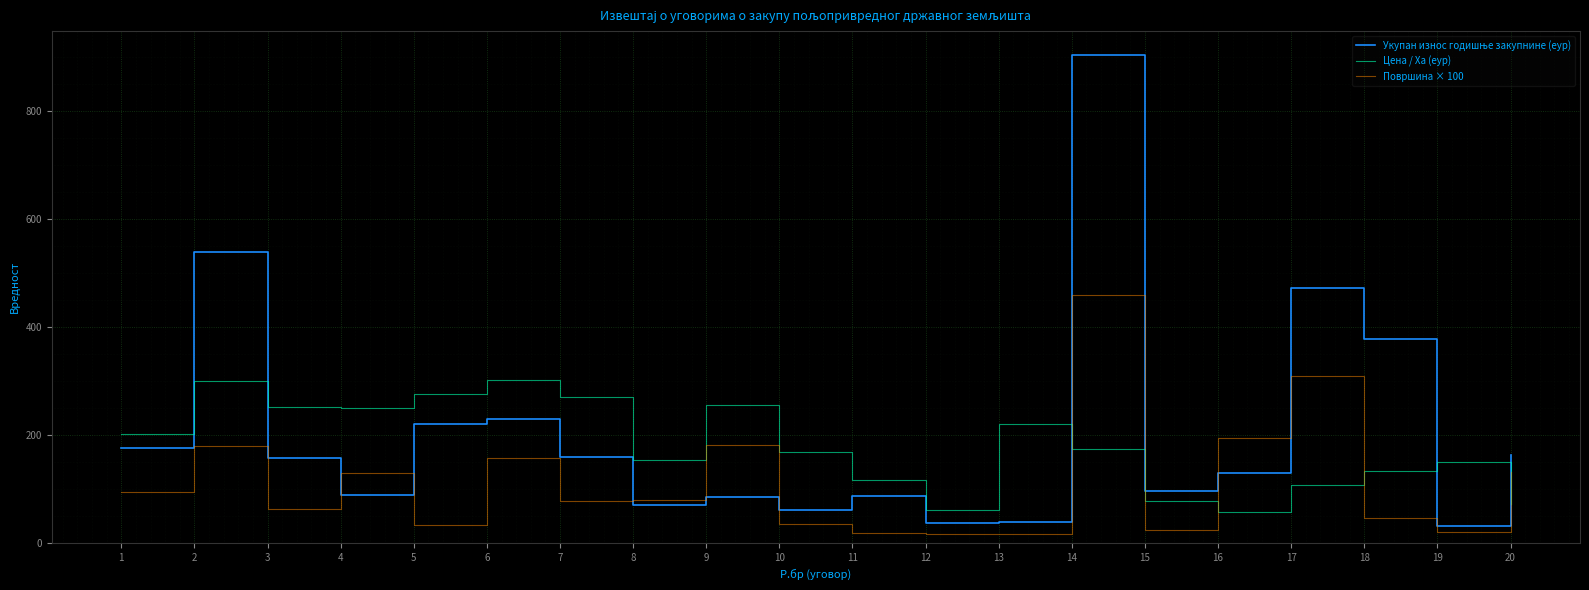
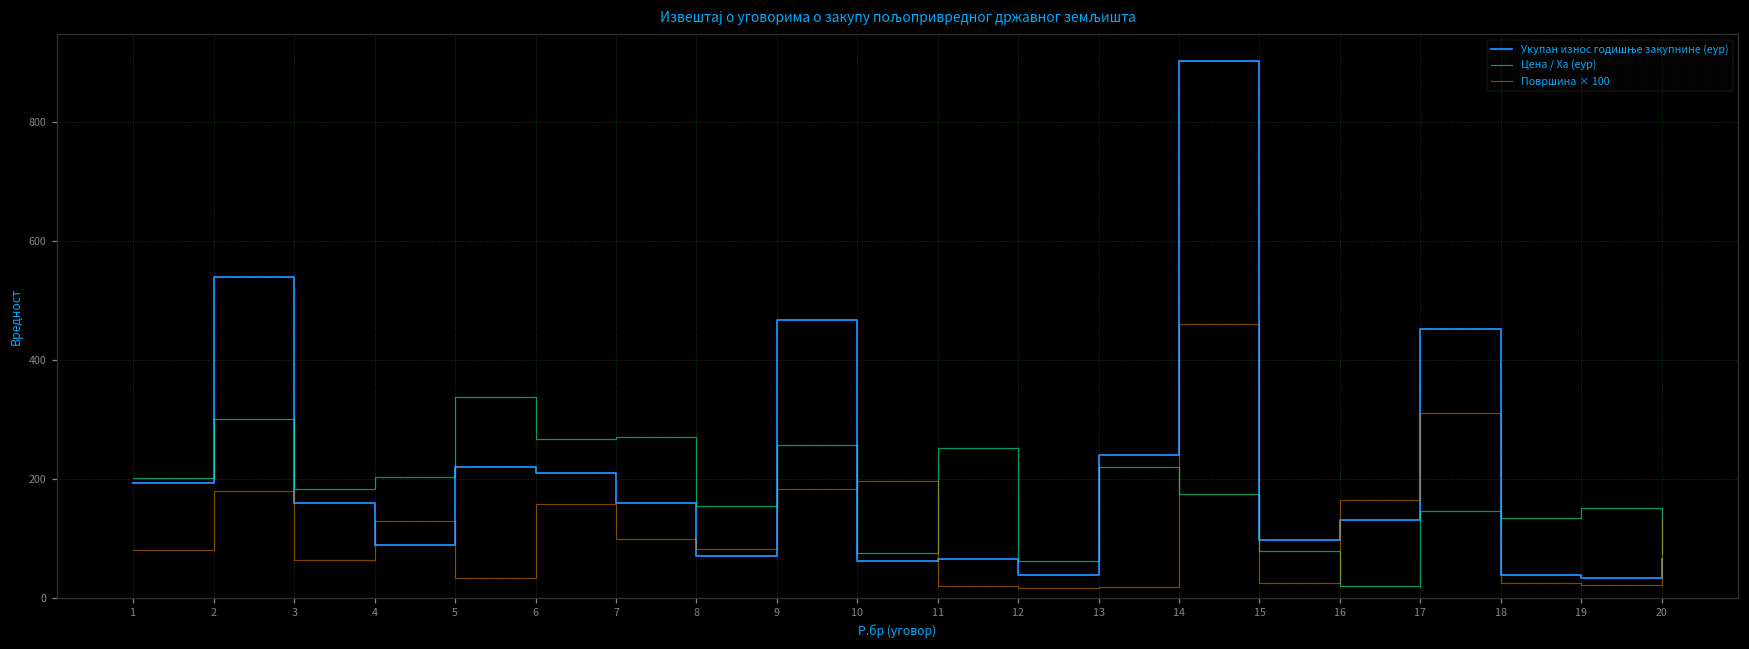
  {
    "Укупан износ годишње закупнине (еур)": {
-     "1": 180,
+     "1": 190,
      "2": 540,
      "3": 160,
      "4": 90,
      "5": 220,
-     "6": 230,
+     "6": 210,
      "7": 160,
      "8": 70,
-     "9": 90,
+     "9": 470,
      "10": 60,
-     "11": 90,
+     "11": 60,
      "12": 40,
-     "13": 40,
+     "13": 240,
      "14": 900,
      "15": 100,
      "16": 130,
-     "17": 470,
-     "18": 380,
+     "17": 450,
+     "18": 40,
      "19": 30,
-     "20": 160
+     "20": 70
    },
    "Цена / Ха (еур)": {
      "1": 200,
      "2": 300,
-     "3": 250,
-     "4": 250,
-     "5": 280,
-     "6": 300,
+     "3": 180,
+     "4": 200,
+     "5": 340,
+     "6": 270,
      "7": 270,
      "8": 150,
      "9": 260,
-     "10": 170,
-     "11": 120,
+     "10": 80,
+     "11": 250,
      "12": 60,
      "13": 220,
      "14": 170,
      "15": 80,
-     "16": 60,
-     "17": 110,
+     "16": 20,
+     "17": 150,
      "18": 130,
      "19": 150,
      "20": 70
    },
    "Површина × 100": {
-     "1": 100,
+     "1": 80,
      "2": 180,
      "3": 60,
      "4": 130,
      "5": 30,
      "6": 160,
-     "7": 80,
+     "7": 100,
      "8": 80,
      "9": 180,
-     "10": 40,
+     "10": 200,
      "11": 20,
      "12": 20,
      "13": 20,
      "14": 460,
      "15": 30,
-     "16": 200,
+     "16": 160,
      "17": 310,
-     "18": 50,
+     "18": 20,
      "19": 20,
      "20": 130
    }
  }
